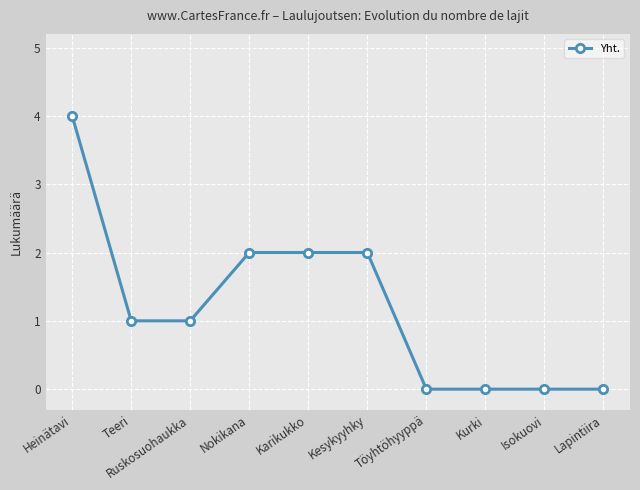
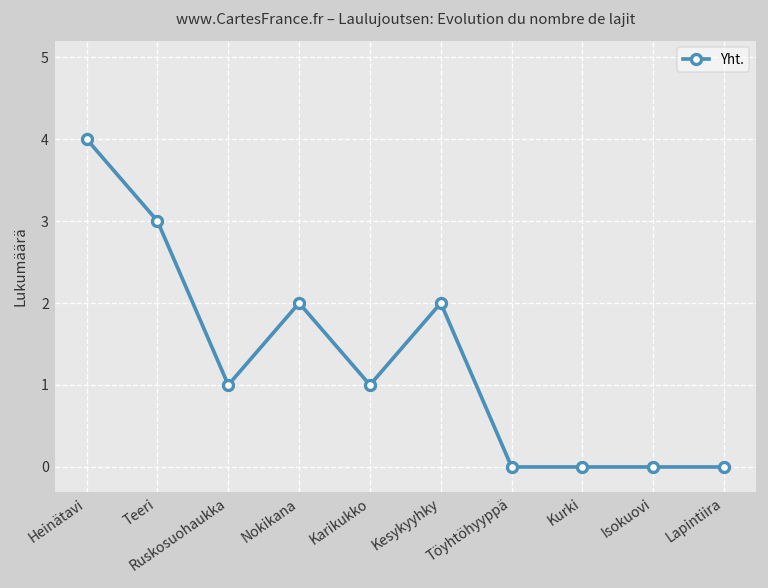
  {
    "Heinätavi": 4,
-   "Teeri": 1,
+   "Teeri": 3,
    "Ruskosuohaukka": 1,
    "Nokikana": 2,
-   "Karikukko": 2,
+   "Karikukko": 1,
    "Kesykyyhky": 2,
    "Töyhtöhyyppä": 0,
    "Kurki": 0,
    "Isokuovi": 0,
    "Lapintiira": 0
  }
